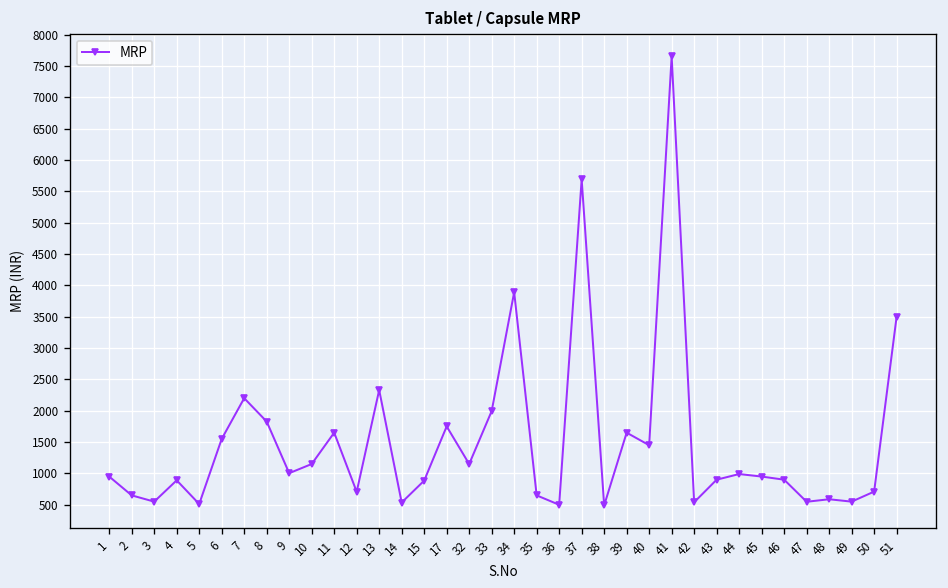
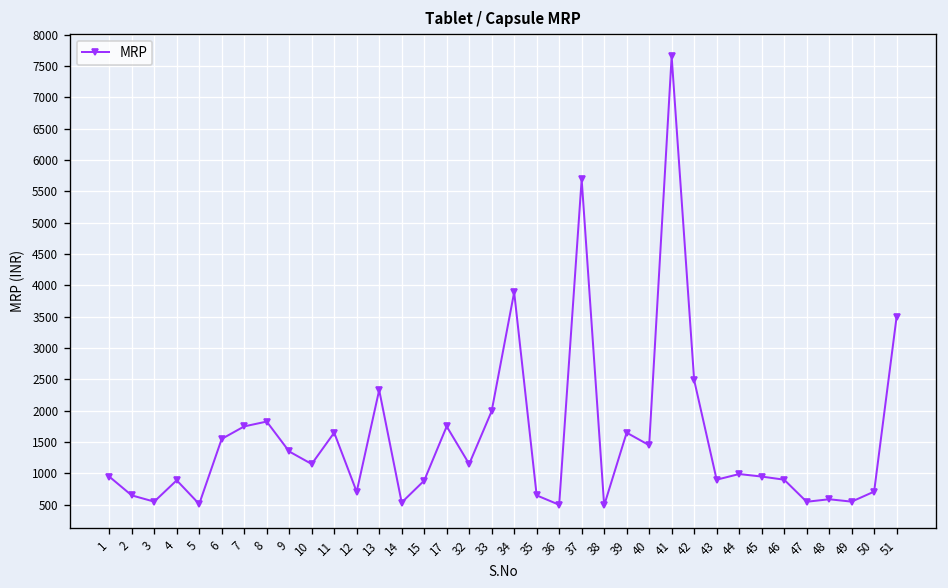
  {
    "1": 1000,
    "2": 700,
    "3": 600,
    "4": 900,
    "5": 500,
    "6": 1600,
-   "7": 2200,
+   "7": 1800,
    "8": 1800,
-   "9": 1000,
+   "9": 1400,
    "10": 1200,
    "11": 1700,
    "12": 700,
    "13": 2300,
    "14": 500,
    "15": 900,
    "17": 1800,
    "32": 1200,
    "33": 2000,
    "34": 3900,
    "35": 700,
    "36": 500,
    "37": 5700,
    "38": 500,
    "39": 1700,
    "40": 1500,
    "41": 7700,
-   "42": 500,
+   "42": 2500,
    "43": 900,
    "44": 1000,
    "45": 1000,
    "46": 900,
    "47": 500,
    "48": 600,
    "49": 600,
    "50": 700,
    "51": 3500
  }
